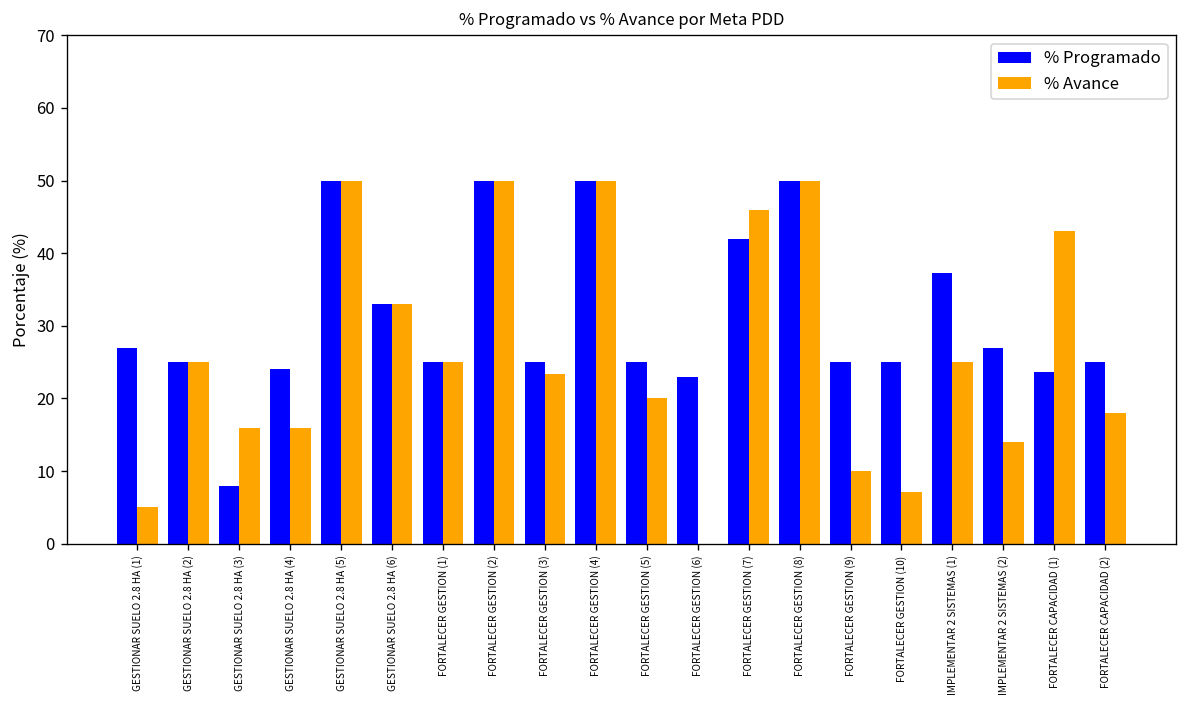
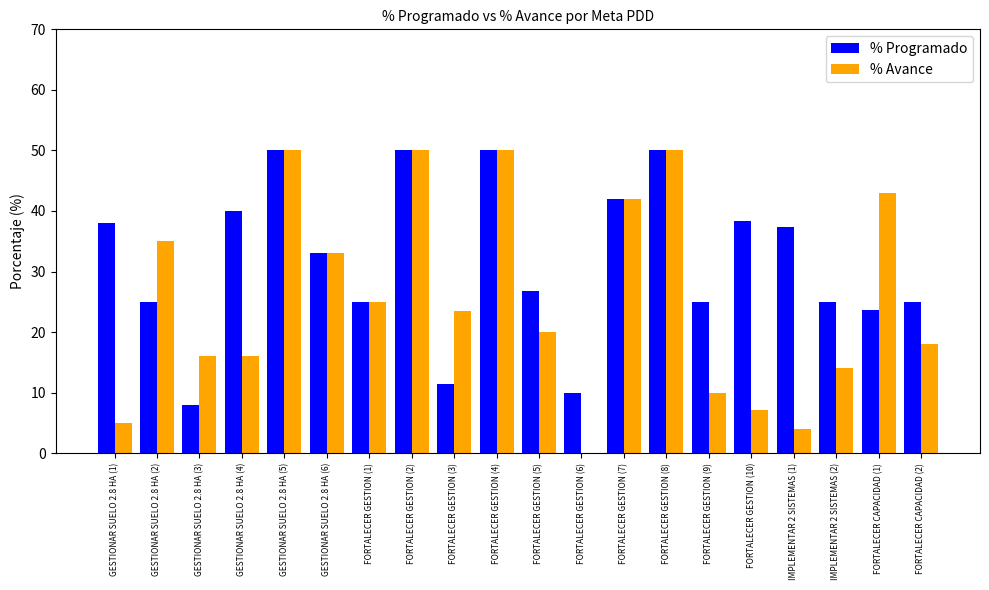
  {
    "% Programado": {
-     "GESTIONAR SUELO 2.8 HA (1)": 27,
+     "GESTIONAR SUELO 2.8 HA (1)": 38,
      "GESTIONAR SUELO 2.8 HA (2)": 25,
      "GESTIONAR SUELO 2.8 HA (3)": 8,
-     "GESTIONAR SUELO 2.8 HA (4)": 24,
+     "GESTIONAR SUELO 2.8 HA (4)": 40,
      "GESTIONAR SUELO 2.8 HA (5)": 50,
      "GESTIONAR SUELO 2.8 HA (6)": 33,
      "FORTALECER GESTION (1)": 25,
      "FORTALECER GESTION (2)": 50,
-     "FORTALECER GESTION (3)": 25,
+     "FORTALECER GESTION (3)": 11,
      "FORTALECER GESTION (4)": 50,
-     "FORTALECER GESTION (5)": 25,
-     "FORTALECER GESTION (6)": 23,
+     "FORTALECER GESTION (5)": 27,
+     "FORTALECER GESTION (6)": 10,
      "FORTALECER GESTION (7)": 42,
      "FORTALECER GESTION (8)": 50,
      "FORTALECER GESTION (9)": 25,
-     "FORTALECER GESTION (10)": 25,
+     "FORTALECER GESTION (10)": 38,
      "IMPLEMENTAR 2 SISTEMAS (1)": 37,
-     "IMPLEMENTAR 2 SISTEMAS (2)": 27,
+     "IMPLEMENTAR 2 SISTEMAS (2)": 25,
      "FORTALECER CAPACIDAD (1)": 24,
      "FORTALECER CAPACIDAD (2)": 25
    },
    "% Avance": {
      "GESTIONAR SUELO 2.8 HA (1)": 5,
-     "GESTIONAR SUELO 2.8 HA (2)": 25,
+     "GESTIONAR SUELO 2.8 HA (2)": 35,
      "GESTIONAR SUELO 2.8 HA (3)": 16,
      "GESTIONAR SUELO 2.8 HA (4)": 16,
      "GESTIONAR SUELO 2.8 HA (5)": 50,
      "GESTIONAR SUELO 2.8 HA (6)": 33,
      "FORTALECER GESTION (1)": 25,
      "FORTALECER GESTION (2)": 50,
      "FORTALECER GESTION (3)": 23,
      "FORTALECER GESTION (4)": 50,
      "FORTALECER GESTION (5)": 20,
      "FORTALECER GESTION (6)": 0,
-     "FORTALECER GESTION (7)": 46,
+     "FORTALECER GESTION (7)": 42,
      "FORTALECER GESTION (8)": 50,
      "FORTALECER GESTION (9)": 10,
      "FORTALECER GESTION (10)": 7,
-     "IMPLEMENTAR 2 SISTEMAS (1)": 25,
+     "IMPLEMENTAR 2 SISTEMAS (1)": 4,
      "IMPLEMENTAR 2 SISTEMAS (2)": 14,
      "FORTALECER CAPACIDAD (1)": 43,
      "FORTALECER CAPACIDAD (2)": 18
    }
  }
